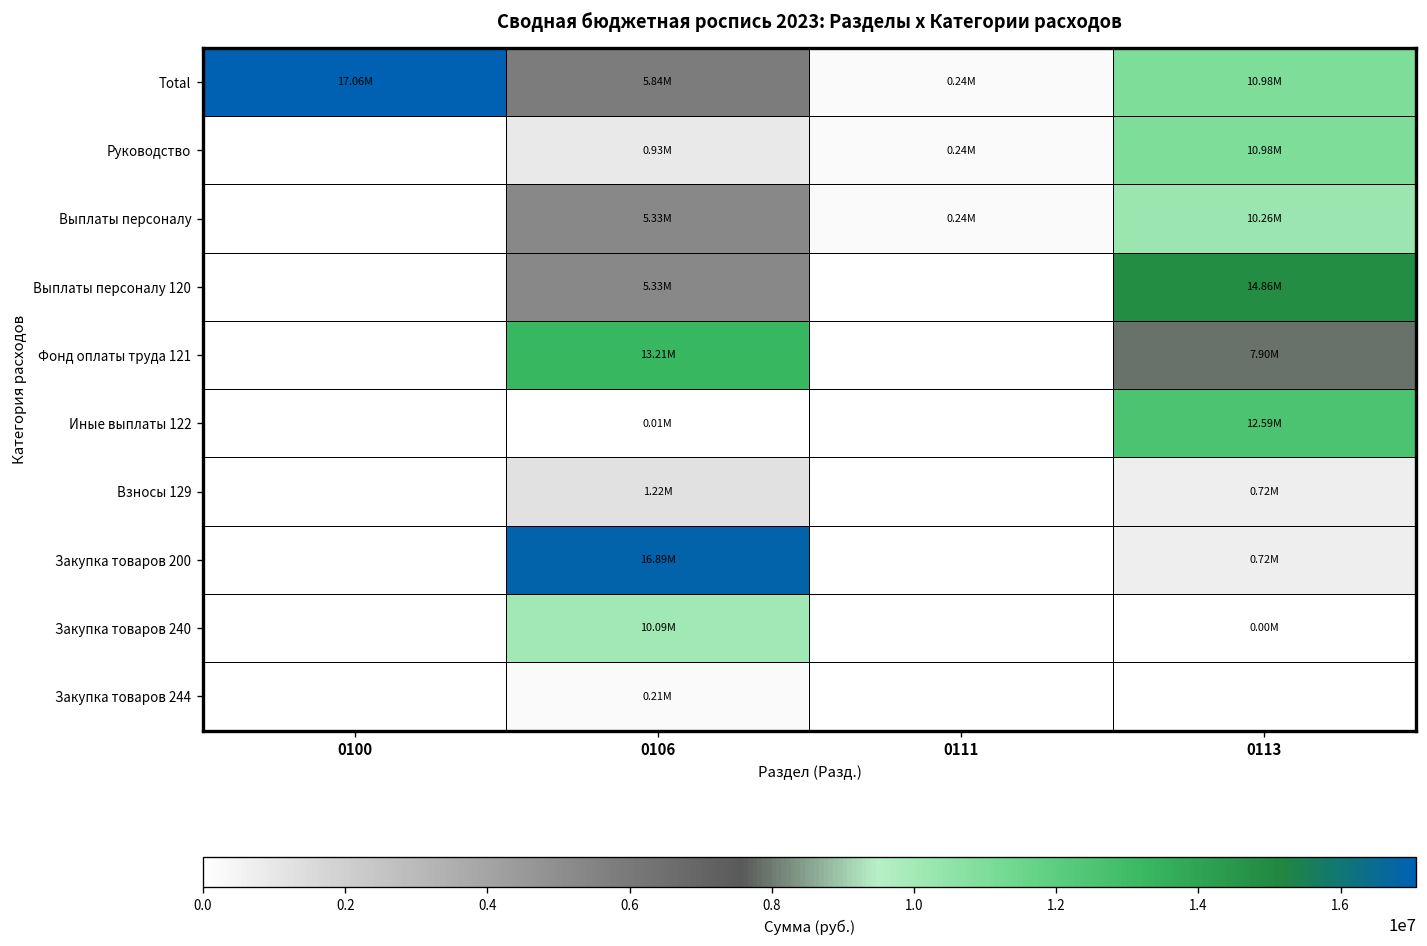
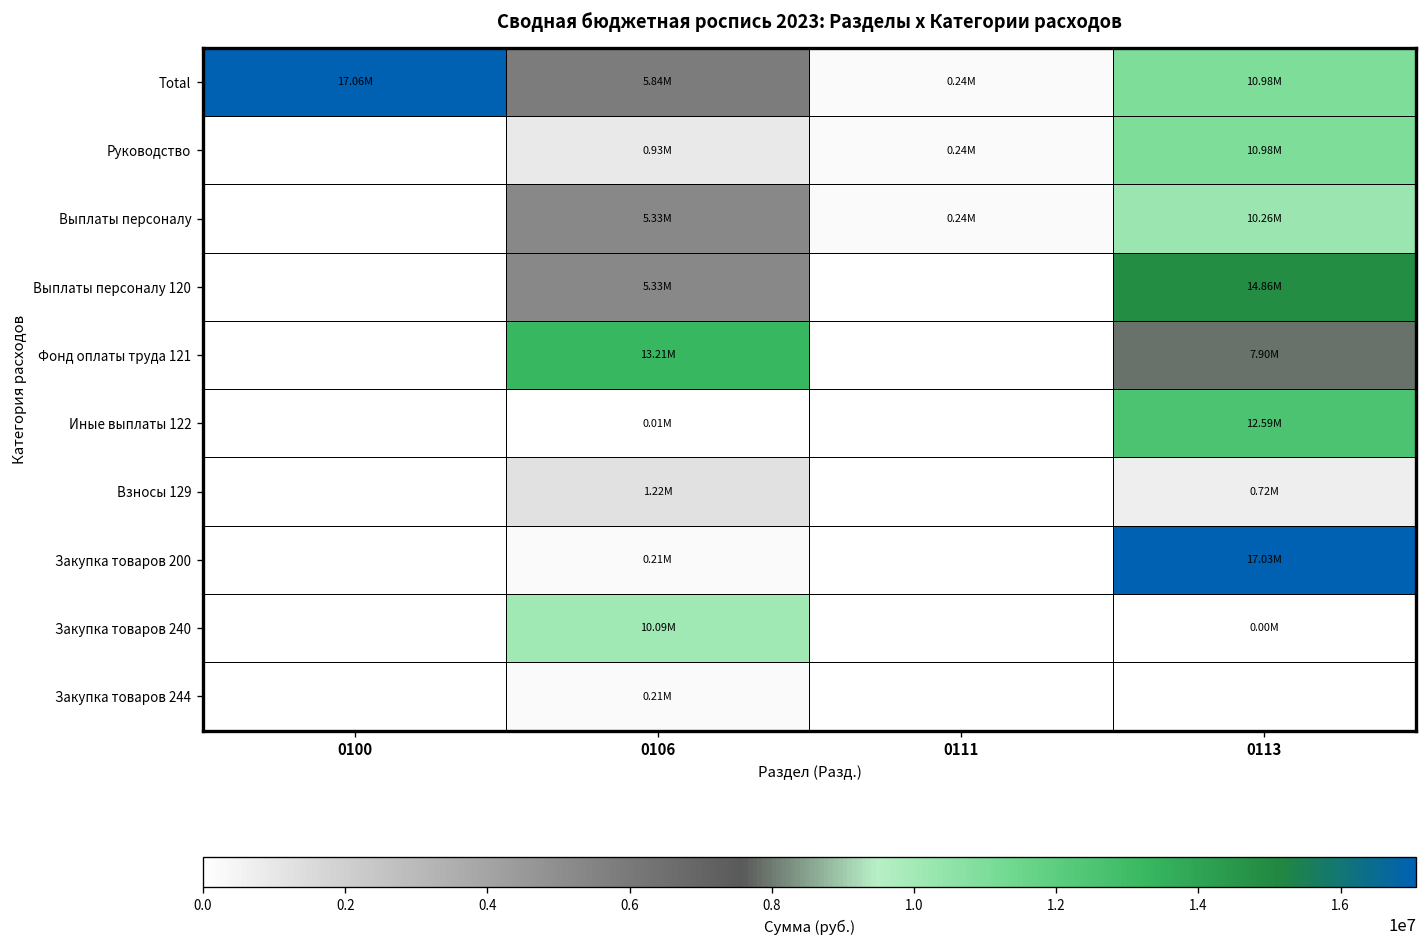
  {
    "Total": {
      "0100": "17.06M",
      "0106": "5.84M",
      "0111": "0.24M",
      "0113": "10.98M"
    },
    "Руководство": {
      "0106": "0.93M",
      "0111": "0.24M",
      "0113": "10.98M"
    },
    "Выплаты персоналу": {
      "0106": "5.33M",
      "0111": "0.24M",
      "0113": "10.26M"
    },
    "Выплаты персоналу 120": {
      "0106": "5.33M",
      "0113": "14.86M"
    },
    "Фонд оплаты труда 121": {
      "0106": "13.21M",
      "0113": "7.90M"
    },
    "Иные выплаты 122": {
      "0106": "0.01M",
      "0113": "12.59M"
    },
    "Взносы 129": {
      "0106": "1.22M",
      "0113": "0.72M"
    },
    "Закупка товаров 200": {
-     "0106": "16.89M",
-     "0113": "0.72M"
+     "0106": "0.21M",
+     "0113": "17.03M"
    },
    "Закупка товаров 240": {
      "0106": "10.09M",
      "0113": "0.00M"
    },
    "Закупка товаров 244": {
      "0106": "0.21M"
    }
  }
